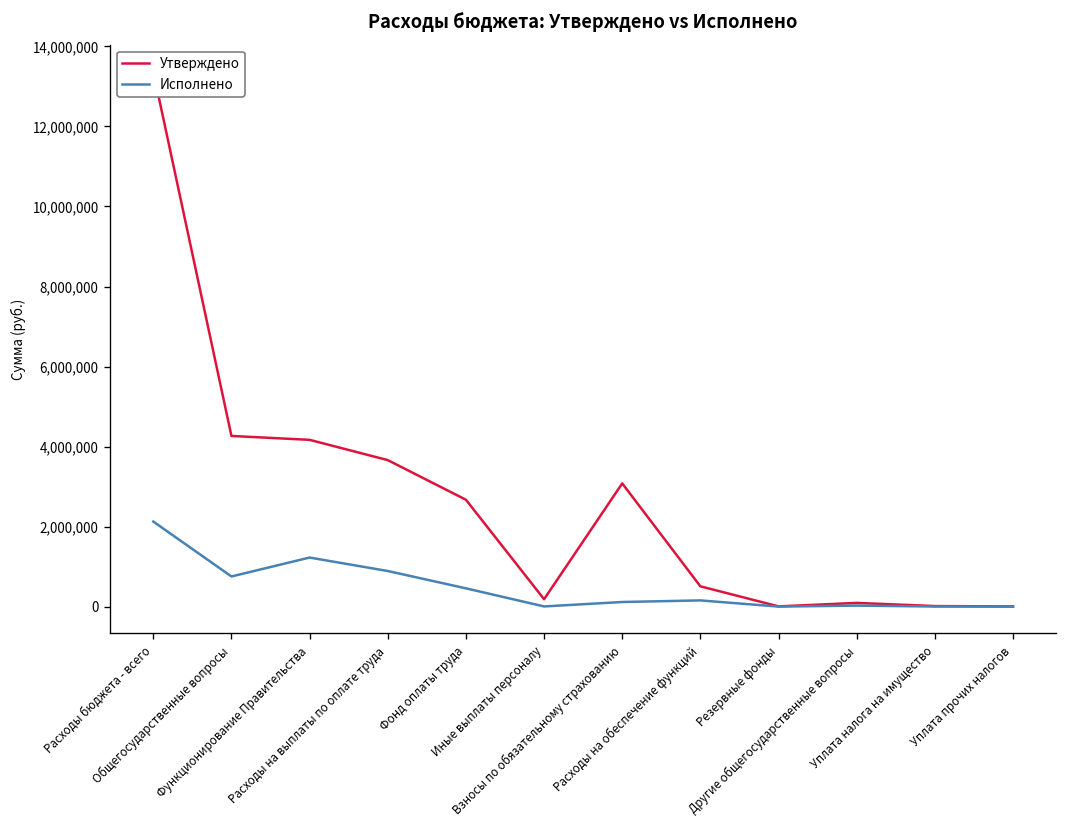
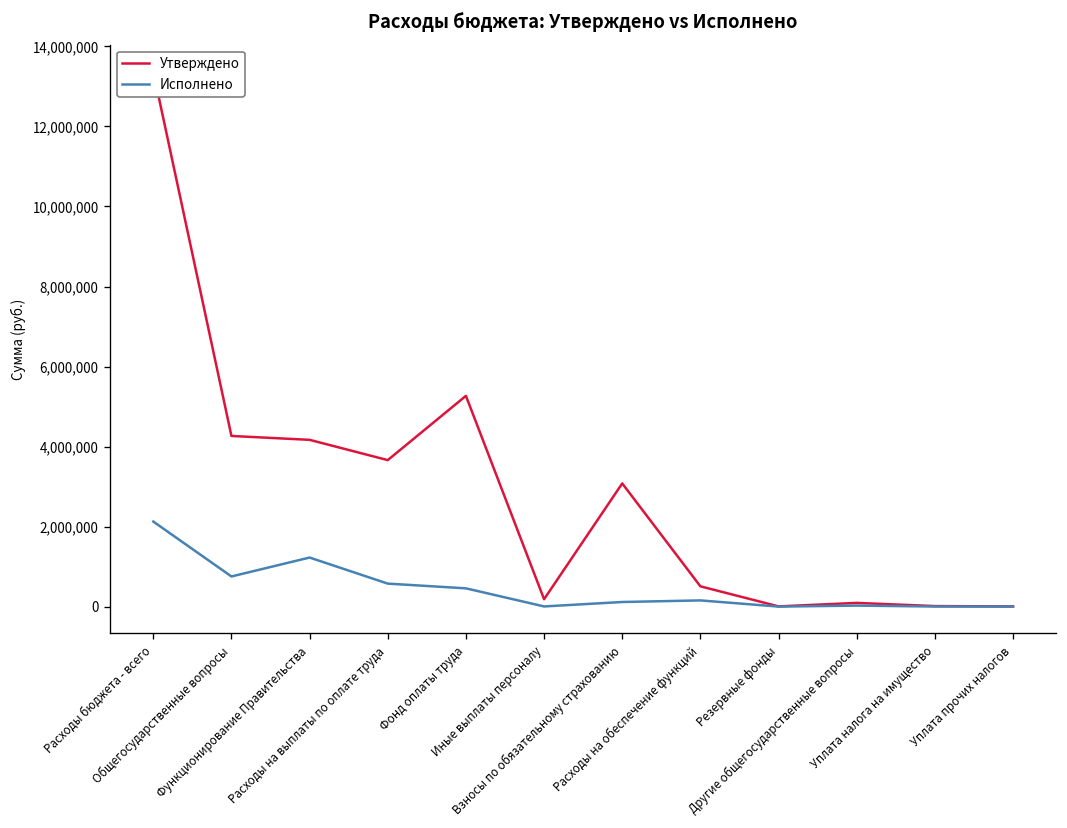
  {
    "Утверждено": {
      "Общегосударственные вопросы": "4,300,000",
      "Функционирование Правительства": "4,200,000",
      "Расходы на выплаты по оплате труда": "3,700,000",
-     "Фонд оплаты труда": "2,700,000",
+     "Фонд оплаты труда": "5,300,000",
      "Иные выплаты персоналу": "200,000",
      "Взносы по обязательному страхованию": "3,100,000",
      "Расходы на обеспечение функций": "500,000"
    },
    "Исполнено": {
      "Расходы бюджета - всего": "2,100,000",
      "Общегосударственные вопросы": "800,000",
      "Функционирование Правительства": "1,200,000",
-     "Расходы на выплаты по оплате труда": "900,000",
+     "Расходы на выплаты по оплате труда": "600,000",
      "Фонд оплаты труда": "500,000",
      "Иные выплаты персоналу": "0",
      "Взносы по обязательному страхованию": "100,000",
      "Расходы на обеспечение функций": "200,000"
    }
  }
